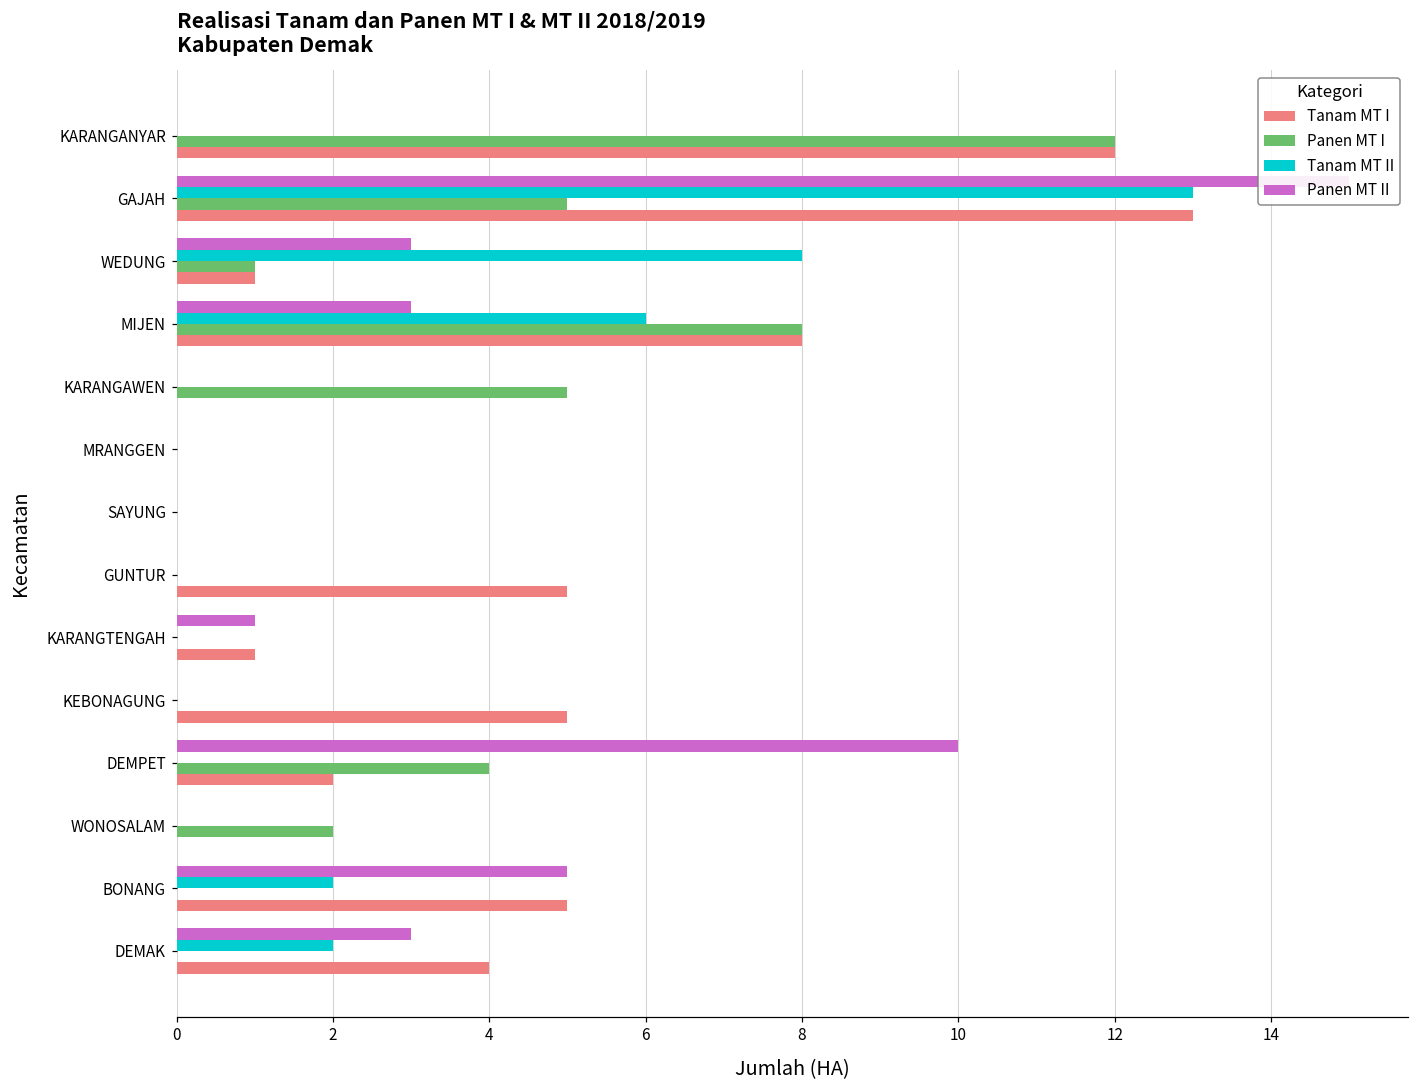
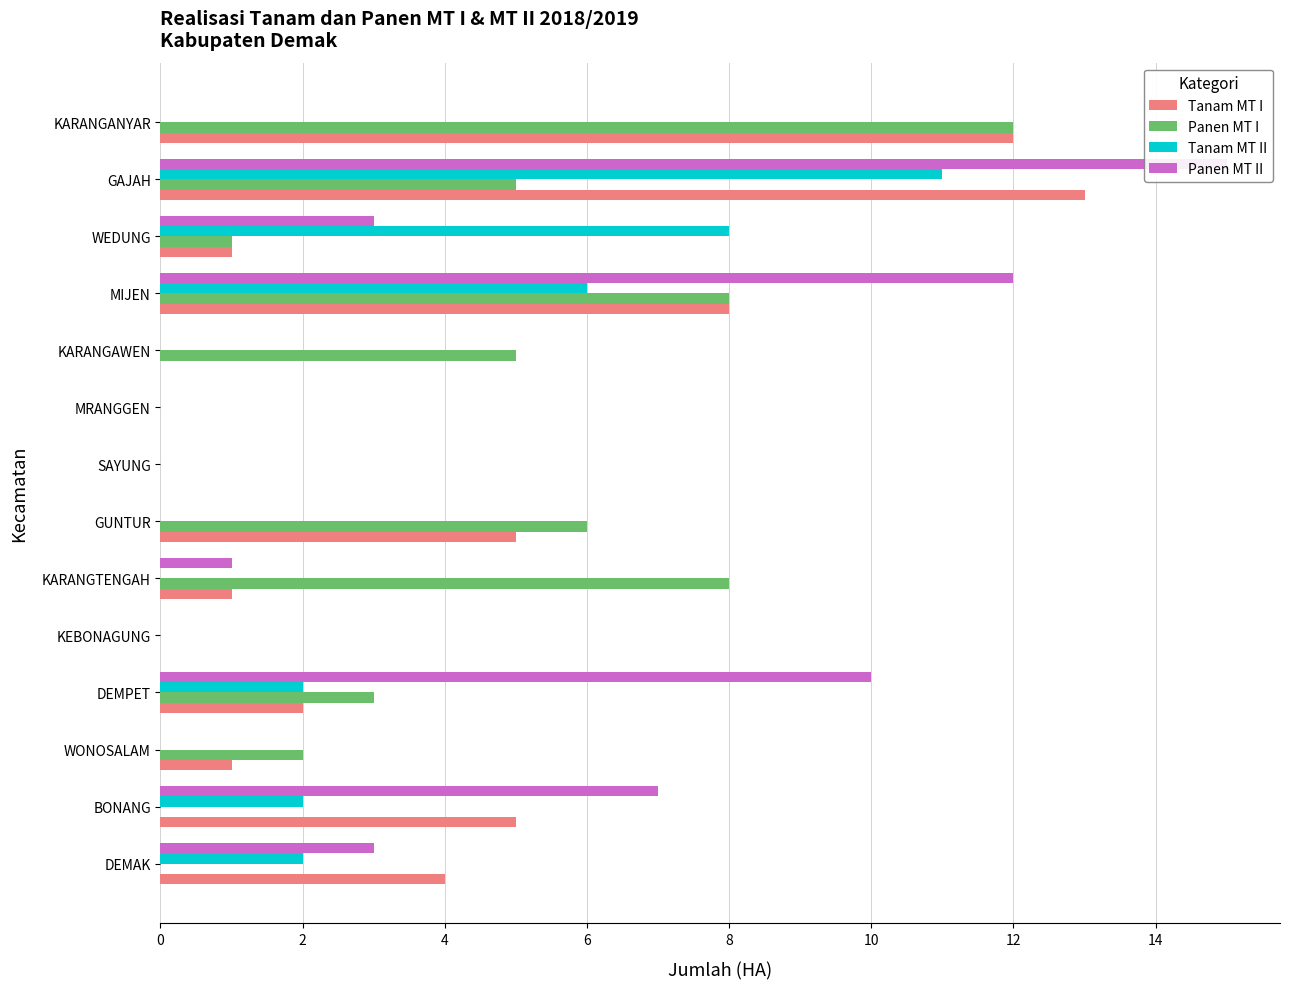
  {
    "Tanam MT I": {
      "KARANGANYAR": 12,
      "GAJAH": 13,
      "WEDUNG": 1,
      "MIJEN": 8,
      "KARANGAWEN": 0,
      "MRANGGEN": 0,
      "SAYUNG": 0,
      "GUNTUR": 5,
      "KARANGTENGAH": 1,
-     "KEBONAGUNG": 5,
+     "KEBONAGUNG": 0,
      "DEMPET": 2,
-     "WONOSALAM": 0,
+     "WONOSALAM": 1,
      "BONANG": 5,
      "DEMAK": 4
    },
    "Panen MT I": {
      "KARANGANYAR": 12,
      "GAJAH": 5,
      "WEDUNG": 1,
      "MIJEN": 8,
      "KARANGAWEN": 5,
      "MRANGGEN": 0,
      "SAYUNG": 0,
-     "GUNTUR": 0,
-     "KARANGTENGAH": 0,
+     "GUNTUR": 6,
+     "KARANGTENGAH": 8,
      "KEBONAGUNG": 0,
-     "DEMPET": 4,
+     "DEMPET": 3,
      "WONOSALAM": 2,
      "BONANG": 0,
      "DEMAK": 0
    },
    "Tanam MT II": {
      "KARANGANYAR": 0,
-     "GAJAH": 13,
+     "GAJAH": 11,
      "WEDUNG": 8,
      "MIJEN": 6,
      "KARANGAWEN": 0,
      "MRANGGEN": 0,
      "SAYUNG": 0,
      "GUNTUR": 0,
      "KARANGTENGAH": 0,
      "KEBONAGUNG": 0,
-     "DEMPET": 0,
+     "DEMPET": 2,
      "WONOSALAM": 0,
      "BONANG": 2,
      "DEMAK": 2
    },
    "Panen MT II": {
      "KARANGANYAR": 0,
      "WEDUNG": 3,
-     "MIJEN": 3,
+     "MIJEN": 12,
      "KARANGAWEN": 0,
      "MRANGGEN": 0,
      "SAYUNG": 0,
      "GUNTUR": 0,
      "KARANGTENGAH": 1,
      "KEBONAGUNG": 0,
      "DEMPET": 10,
      "WONOSALAM": 0,
-     "BONANG": 5,
+     "BONANG": 7,
      "DEMAK": 3
    }
  }
